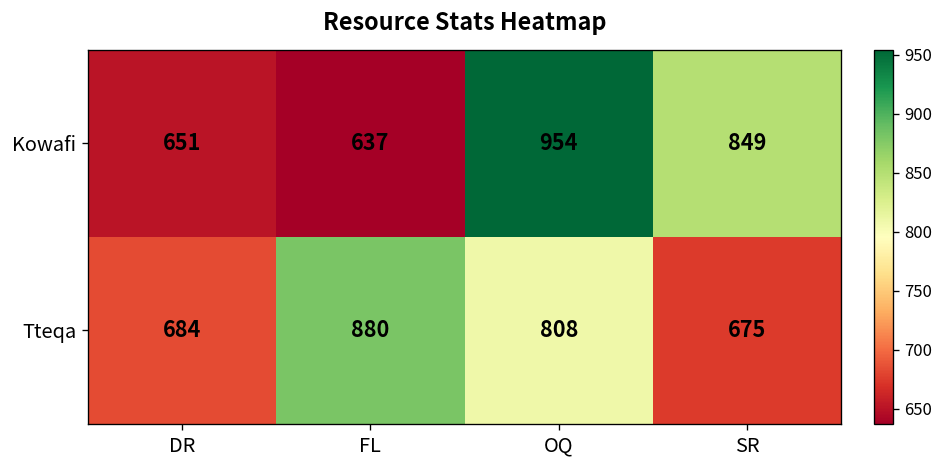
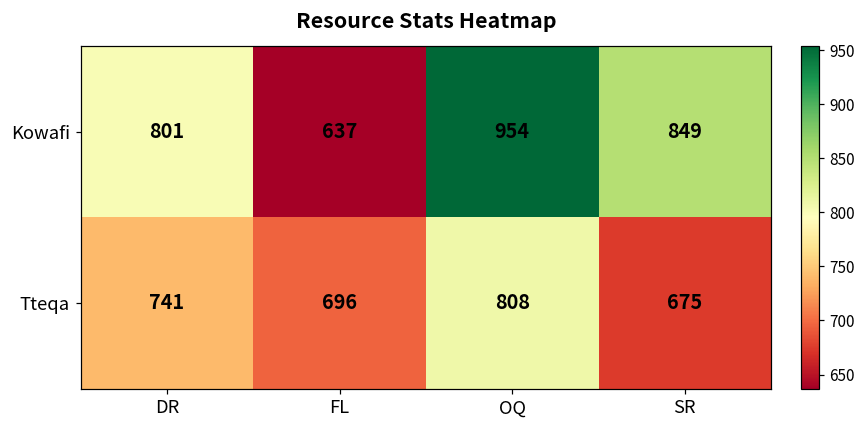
  {
    "Kowafi": {
-     "DR": 651,
+     "DR": 801,
      "FL": 637,
      "OQ": 954,
      "SR": 849
    },
    "Tteqa": {
-     "DR": 684,
-     "FL": 880,
+     "DR": 741,
+     "FL": 696,
      "OQ": 808,
      "SR": 675
    }
  }
